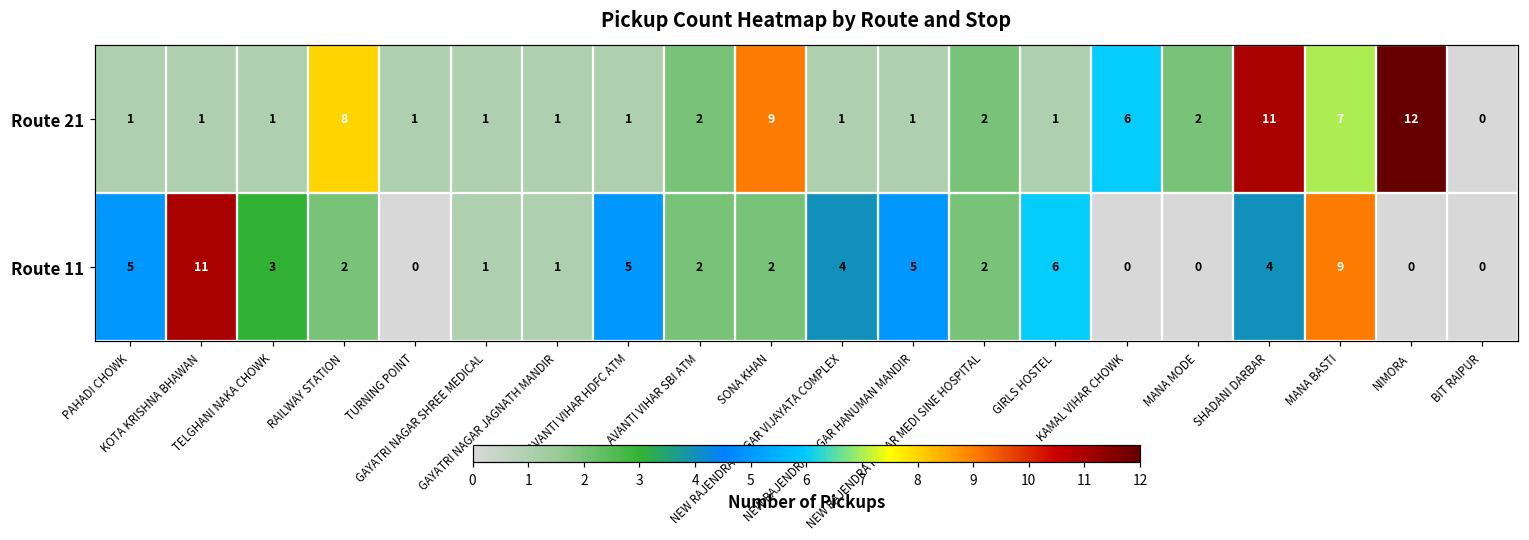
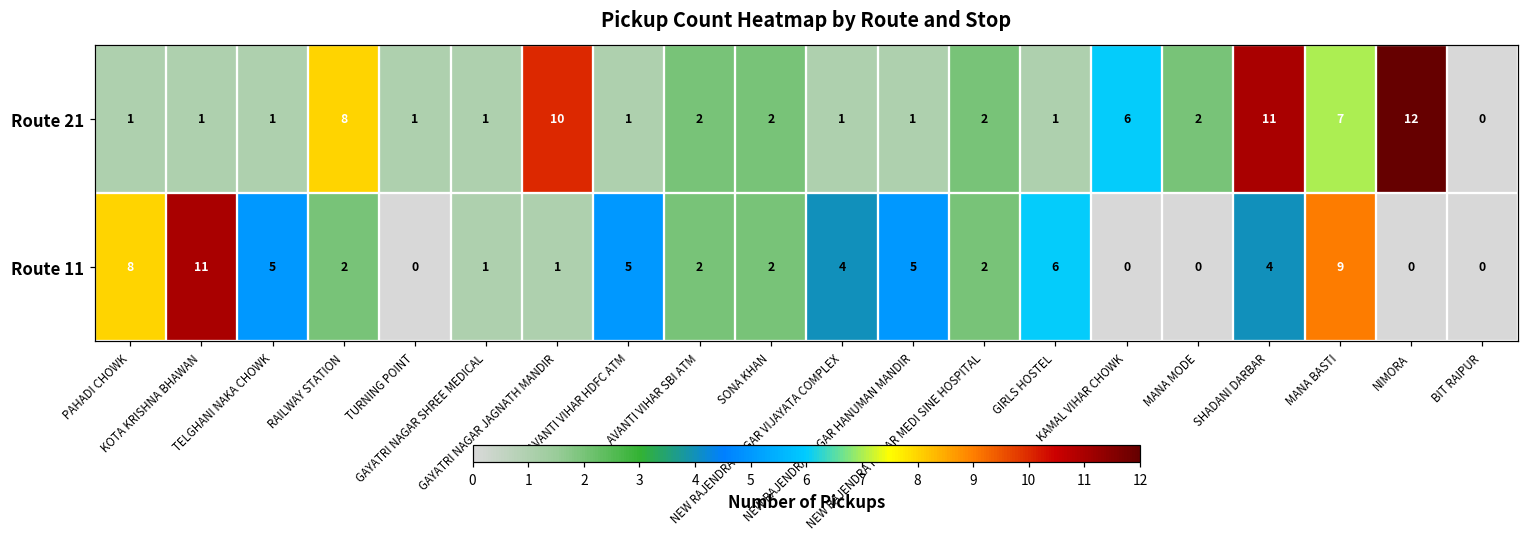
  {
    "Route 21": {
      "PAHADI CHOWK": 1,
      "KOTA KRISHNA BHAWAN": 1,
      "TELGHANI NAKA CHOWK": 1,
      "RAILWAY STATION": 8,
      "TURNING POINT": 1,
      "GAYATRI NAGAR SHREE MEDICAL": 1,
-     "GAYATRI NAGAR JAGNATH MANDIR": 1,
+     "GAYATRI NAGAR JAGNATH MANDIR": 10,
      "AVANTI VIHAR HDFC ATM": 1,
      "AVANTI VIHAR SBI ATM": 2,
-     "SONA KHAN": 9,
+     "SONA KHAN": 2,
      "NEW RAJENDRA NAGAR VIJAYATA COMPLEX": 1,
      "NEW RAJENDRA NAGAR HANUMAN MANDIR": 1,
      "NEW RAJENDRA NAGAR MEDI SINE HOSPITAL": 2,
      "GIRLS HOSTEL": 1,
      "KAMAL VIHAR CHOWK": 6,
      "MANA MODE": 2,
      "SHADANI DARBAR": 11,
      "MANA BASTI": 7,
      "NIMORA": 12,
      "BIT RAIPUR": 0
    },
    "Route 11": {
-     "PAHADI CHOWK": 5,
+     "PAHADI CHOWK": 8,
      "KOTA KRISHNA BHAWAN": 11,
-     "TELGHANI NAKA CHOWK": 3,
+     "TELGHANI NAKA CHOWK": 5,
      "RAILWAY STATION": 2,
      "TURNING POINT": 0,
      "GAYATRI NAGAR SHREE MEDICAL": 1,
      "GAYATRI NAGAR JAGNATH MANDIR": 1,
      "AVANTI VIHAR HDFC ATM": 5,
      "AVANTI VIHAR SBI ATM": 2,
      "SONA KHAN": 2,
      "NEW RAJENDRA NAGAR VIJAYATA COMPLEX": 4,
      "NEW RAJENDRA NAGAR HANUMAN MANDIR": 5,
      "NEW RAJENDRA NAGAR MEDI SINE HOSPITAL": 2,
      "GIRLS HOSTEL": 6,
      "KAMAL VIHAR CHOWK": 0,
      "MANA MODE": 0,
      "SHADANI DARBAR": 4,
      "MANA BASTI": 9,
      "NIMORA": 0,
      "BIT RAIPUR": 0
    }
  }
